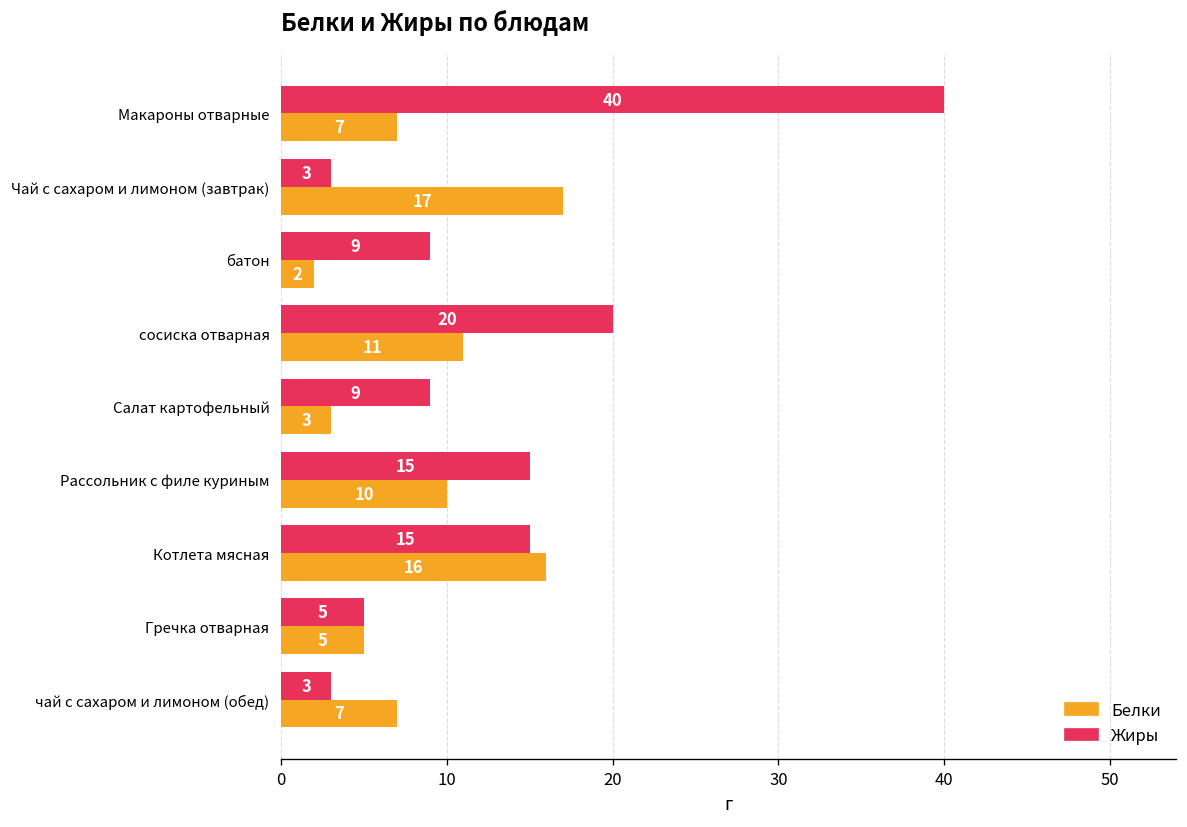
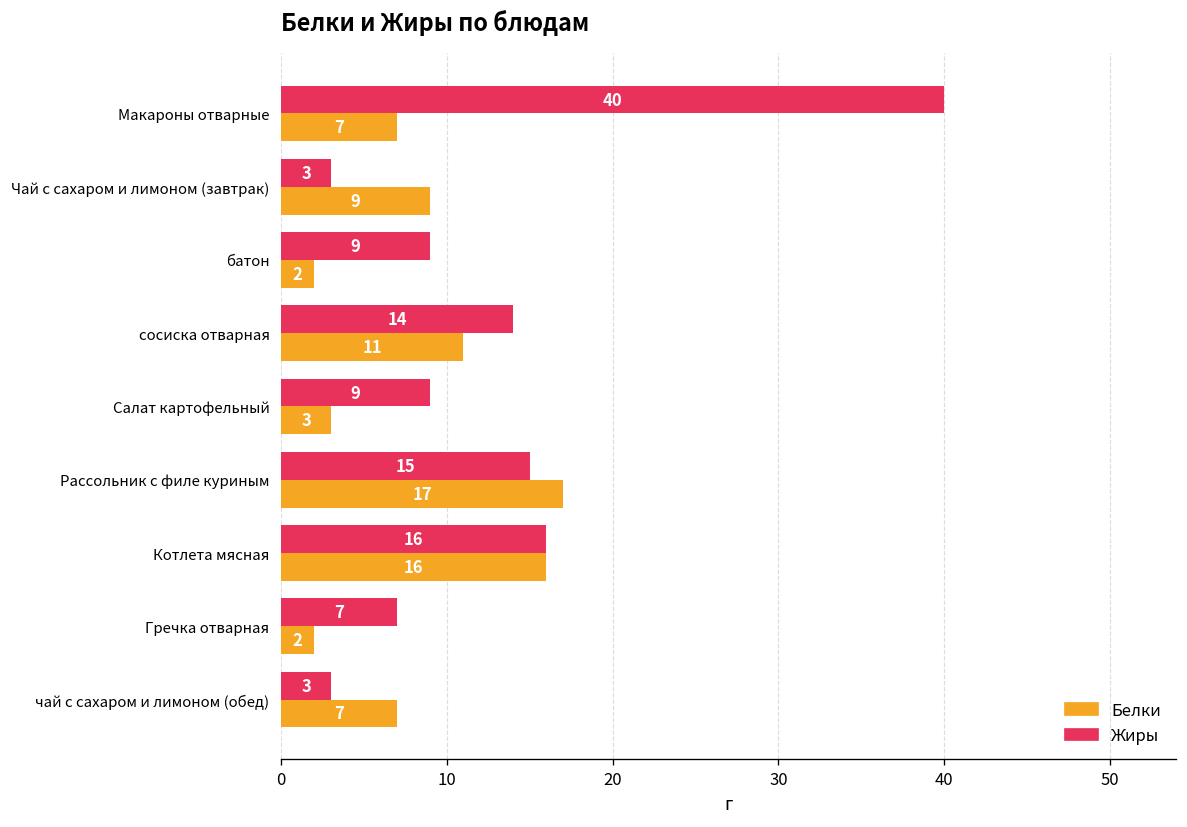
  {
    "Белки": {
      "Макароны отварные": 7,
-     "Чай с сахаром и лимоном (завтрак)": 17,
+     "Чай с сахаром и лимоном (завтрак)": 9,
      "батон": 2,
      "сосиска отварная": 11,
      "Салат картофельный": 3,
-     "Рассольник с филе куриным": 10,
+     "Рассольник с филе куриным": 17,
      "Котлета мясная": 16,
-     "Гречка отварная": 5,
+     "Гречка отварная": 2,
      "чай с сахаром и лимоном (обед)": 7
    },
    "Жиры": {
      "Макароны отварные": 40,
      "Чай с сахаром и лимоном (завтрак)": 3,
      "батон": 9,
-     "сосиска отварная": 20,
+     "сосиска отварная": 14,
      "Салат картофельный": 9,
      "Рассольник с филе куриным": 15,
-     "Котлета мясная": 15,
-     "Гречка отварная": 5,
+     "Котлета мясная": 16,
+     "Гречка отварная": 7,
      "чай с сахаром и лимоном (обед)": 3
    }
  }
